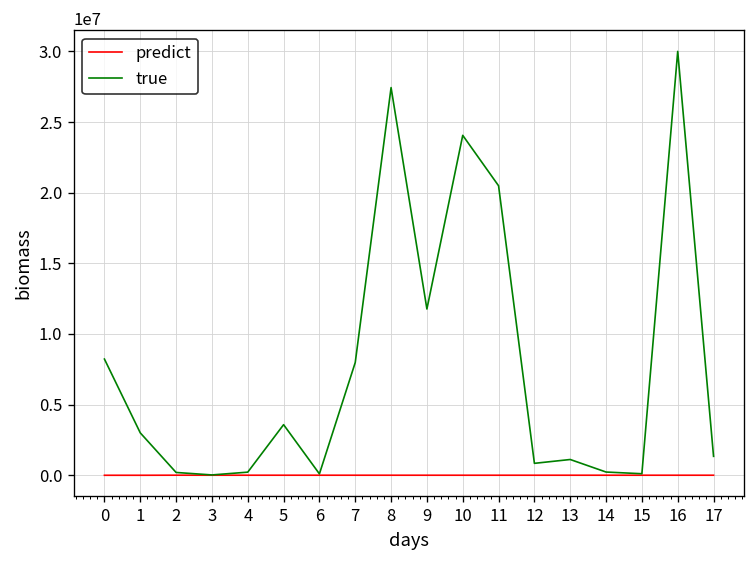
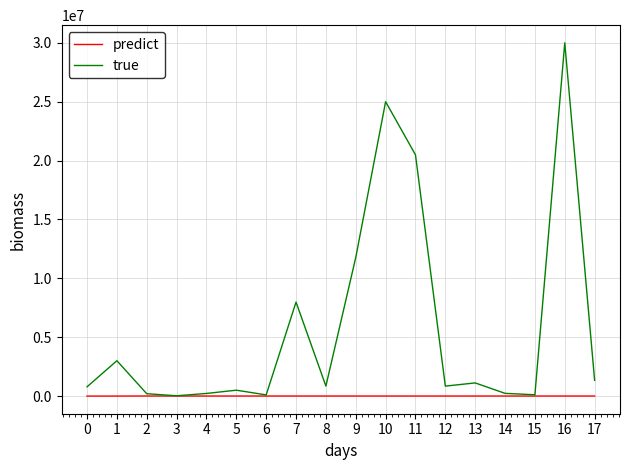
  {
    "predict": {
      "0": 0,
      "1": 0,
      "5": 0,
      "7": 0,
      "8": 0,
      "9": 0,
      "10": 0,
      "11": 0,
      "12": 0,
      "13": 0,
      "14": 0,
      "16": 0,
      "17": 0
    },
    "true": {
-     "0": 8200000,
+     "0": 800000,
      "1": 3000000,
-     "5": 3600000,
+     "5": 500000,
      "7": 8000000,
-     "8": 27400000,
+     "8": 900000,
      "9": 11800000,
-     "10": 24100000,
+     "10": 25000000,
      "11": 20500000,
      "12": 800000,
      "13": 1100000,
      "14": 200000,
      "16": 30000000,
      "17": 1300000
    }
  }
